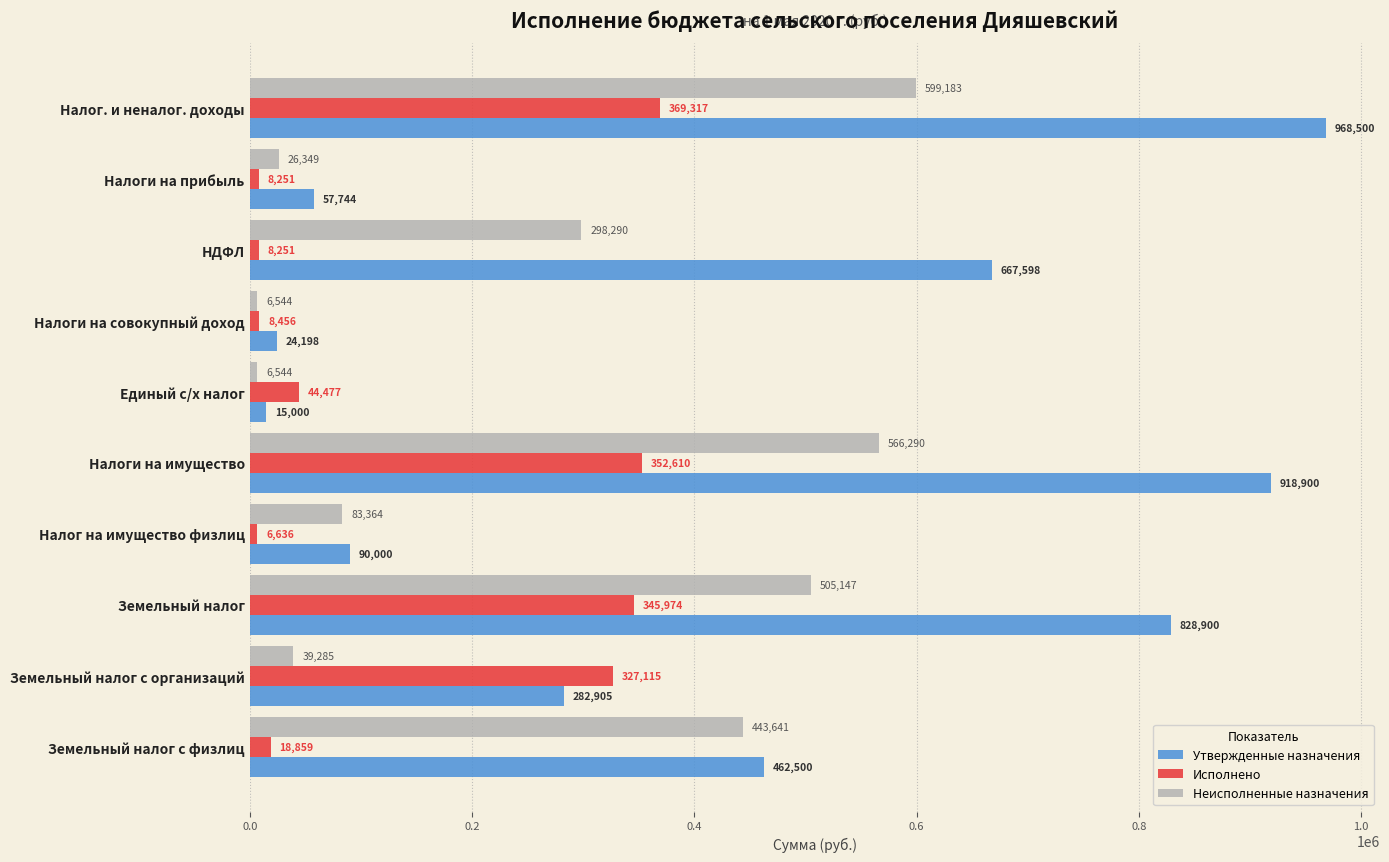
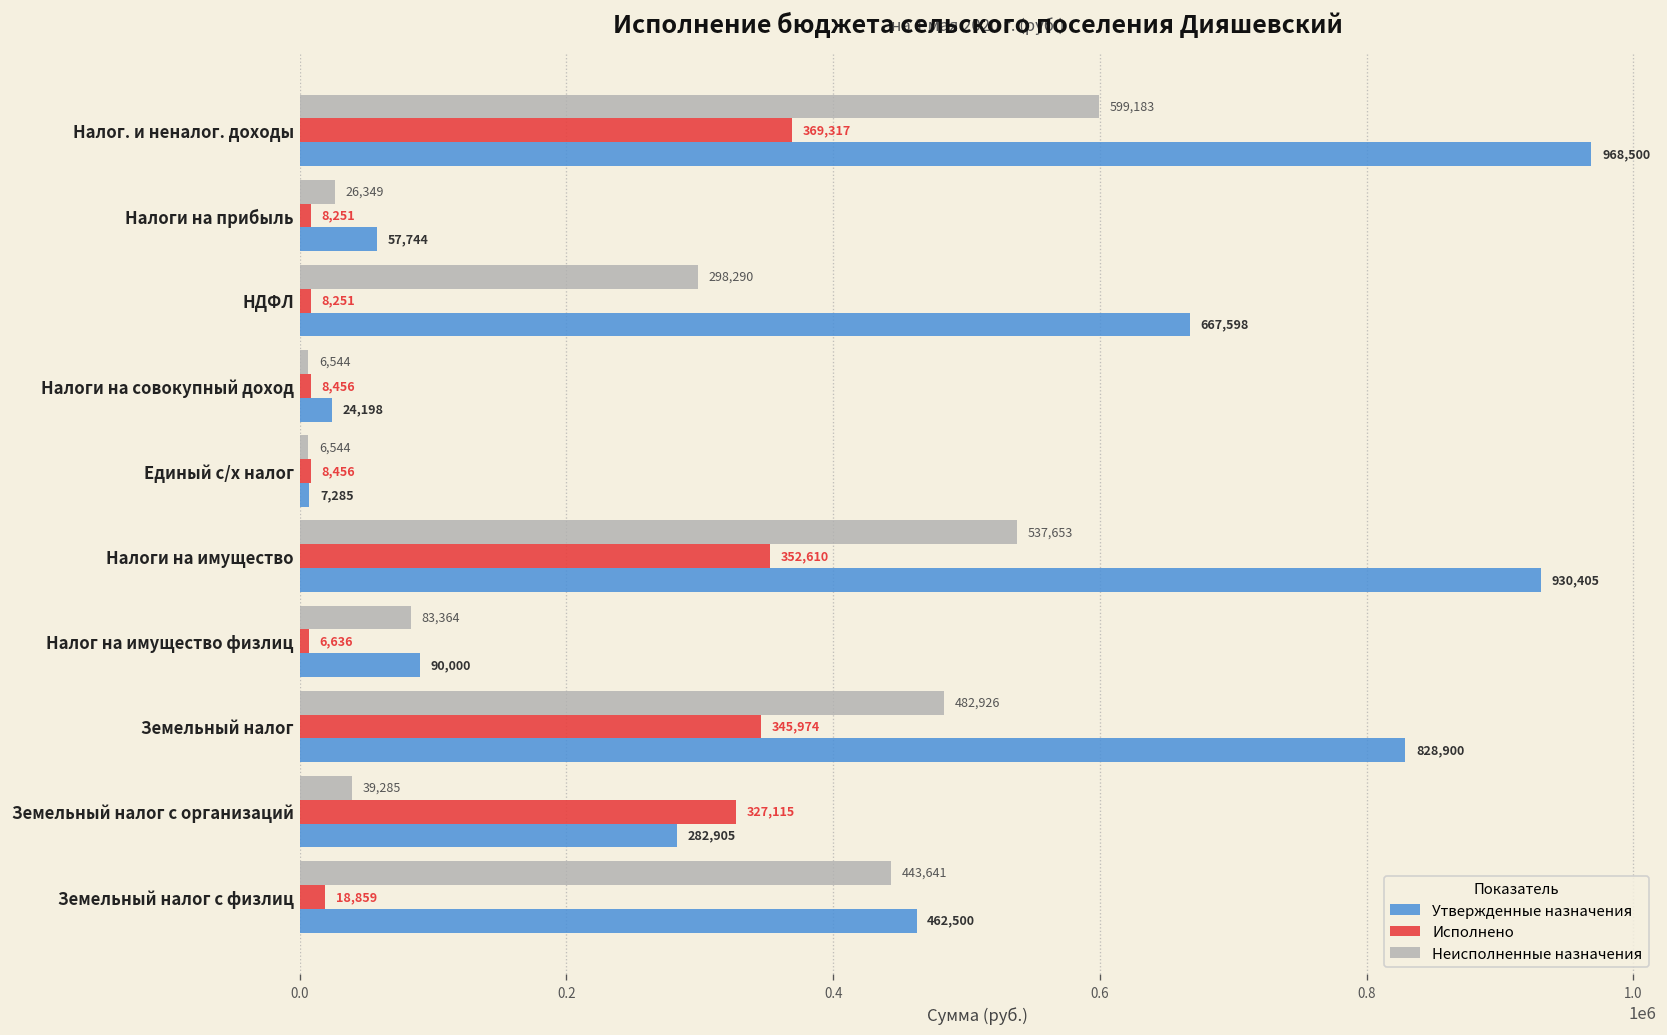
  {
    "Утвержденные назначения": {
      "Налог. и неналог. доходы": "968,500",
      "Налоги на прибыль": "57,744",
      "НДФЛ": "667,598",
      "Налоги на совокупный доход": "24,198",
-     "Единый с/х налог": "15,000",
-     "Налоги на имущество": "918,900",
+     "Единый с/х налог": "7,285",
+     "Налоги на имущество": "930,405",
      "Налог на имущество физлиц": "90,000",
      "Земельный налог": "828,900",
      "Земельный налог с организаций": "282,905",
      "Земельный налог с физлиц": "462,500"
    },
    "Исполнено": {
      "Налог. и неналог. доходы": "369,317",
      "Налоги на прибыль": "8,251",
      "НДФЛ": "8,251",
      "Налоги на совокупный доход": "8,456",
-     "Единый с/х налог": "44,477",
+     "Единый с/х налог": "8,456",
      "Налоги на имущество": "352,610",
      "Налог на имущество физлиц": "6,636",
      "Земельный налог": "345,974",
      "Земельный налог с организаций": "327,115",
      "Земельный налог с физлиц": "18,859"
    },
    "Неисполненные назначения": {
      "Налог. и неналог. доходы": "599,183",
      "Налоги на прибыль": "26,349",
      "НДФЛ": "298,290",
      "Налоги на совокупный доход": "6,544",
      "Единый с/х налог": "6,544",
-     "Налоги на имущество": "566,290",
+     "Налоги на имущество": "537,653",
      "Налог на имущество физлиц": "83,364",
-     "Земельный налог": "505,147",
+     "Земельный налог": "482,926",
      "Земельный налог с организаций": "39,285",
      "Земельный налог с физлиц": "443,641"
    }
  }
